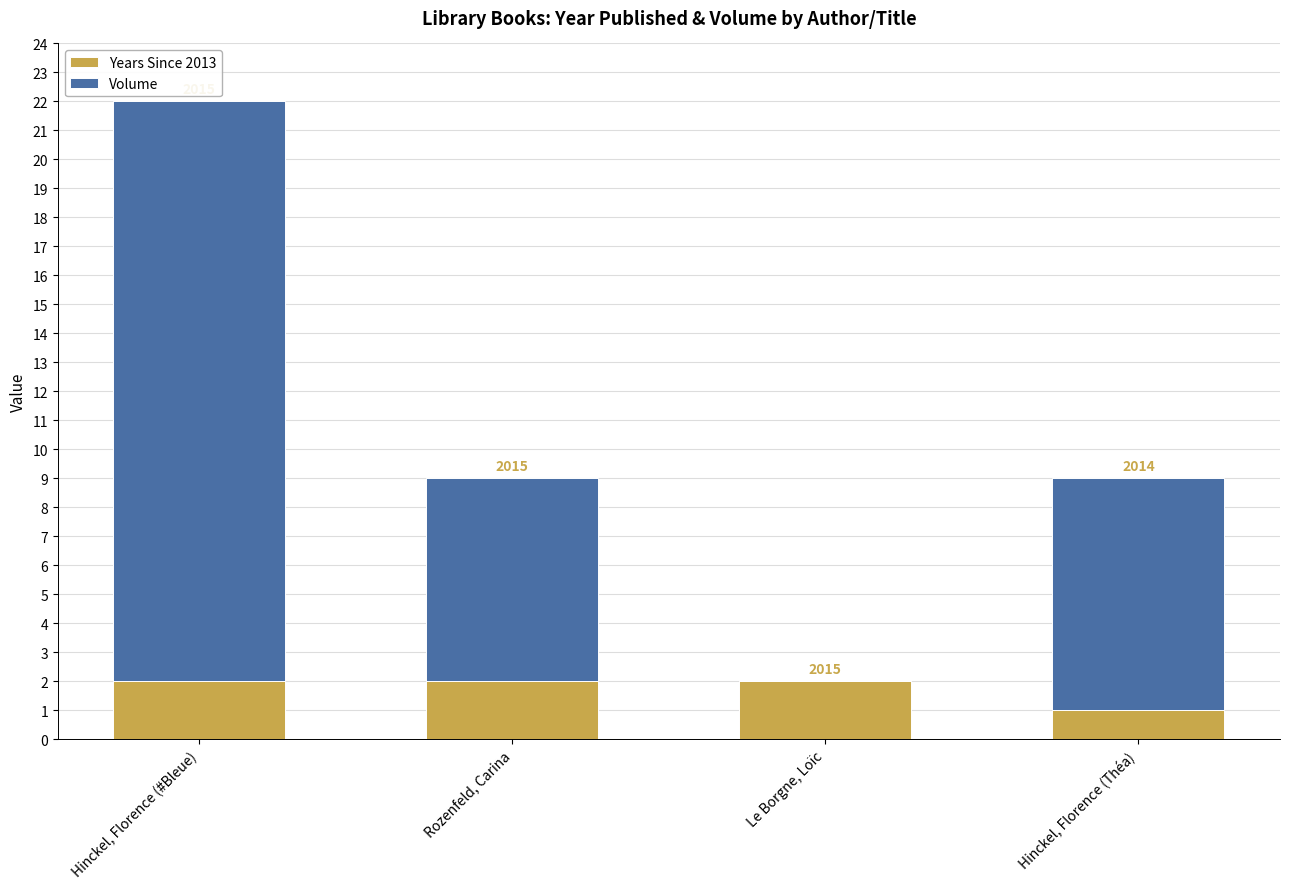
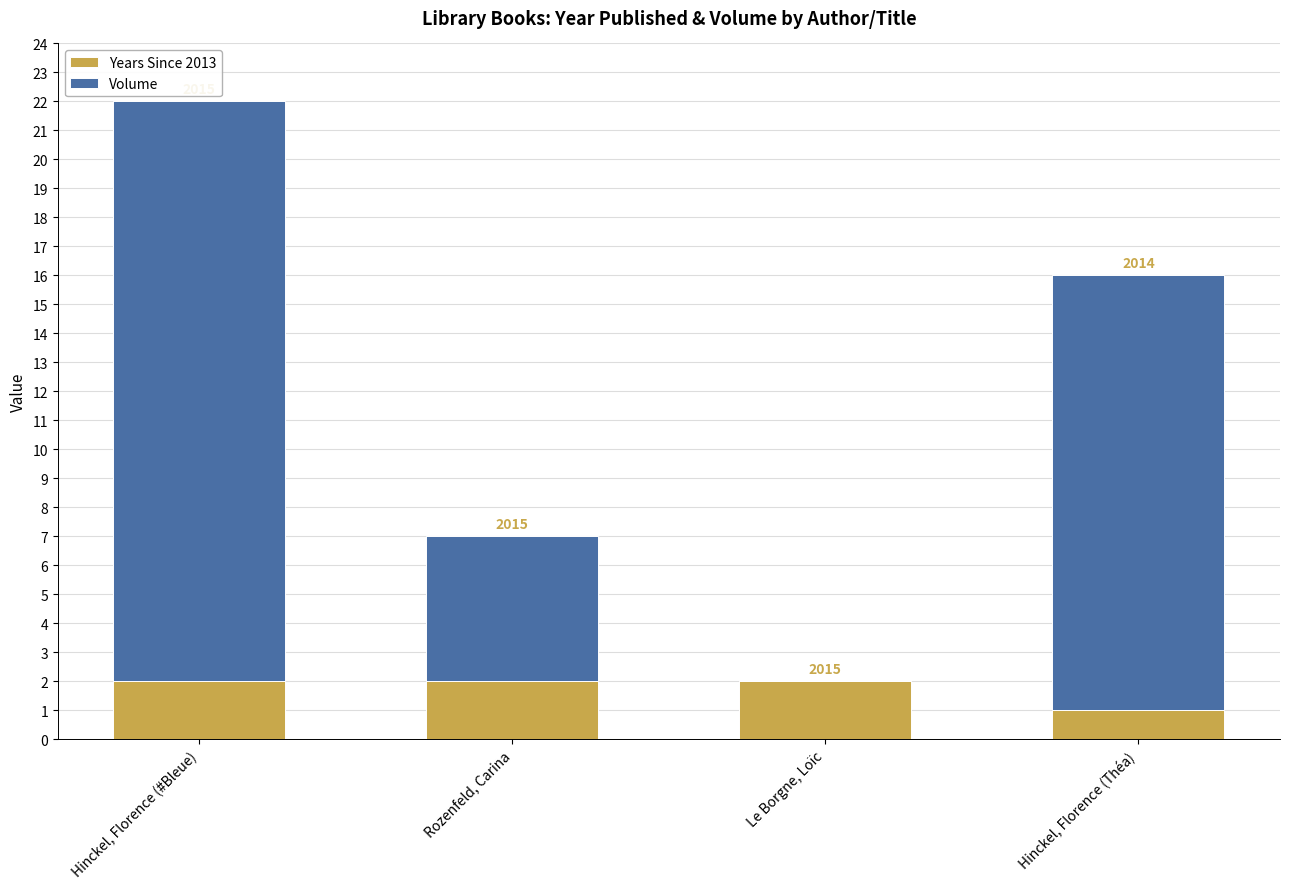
  {
    "Years Since 2013": {
      "Hinckel, Florence (#Bleue)": 2,
      "Rozenfeld, Carina": 2,
      "Hinckel, Florence (Théa)": 1
    },
    "Volume": {
      "Hinckel, Florence (#Bleue)": 20,
-     "Rozenfeld, Carina": 7,
-     "Hinckel, Florence (Théa)": 8
+     "Rozenfeld, Carina": 5,
+     "Hinckel, Florence (Théa)": 15
    }
  }
